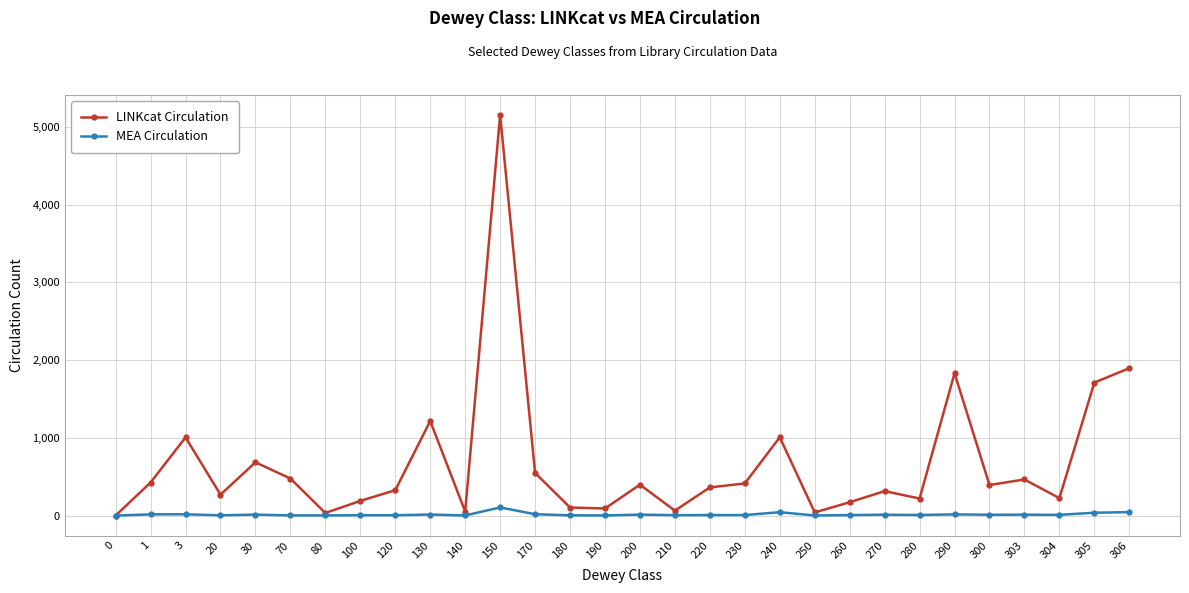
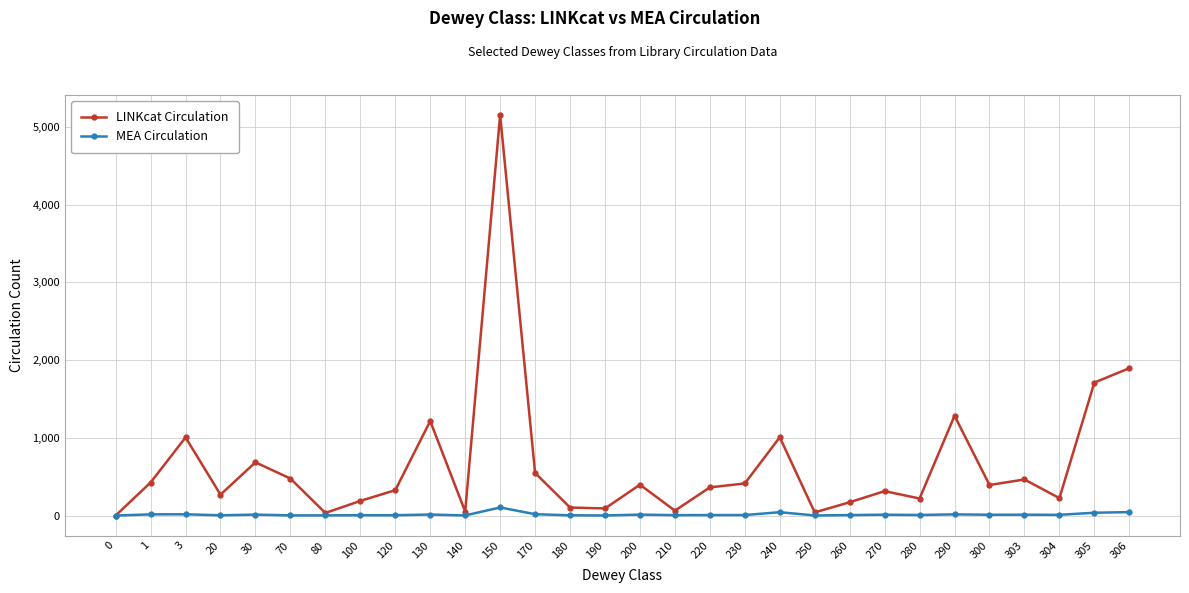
  {
    "LINKcat Circulation": {
      "1": "400",
      "3": "1,000",
      "20": "300",
      "30": "700",
      "70": "500",
      "100": "200",
      "120": "300",
      "130": "1,200",
      "140": "100",
      "150": "5,200",
      "170": "500",
      "180": "100",
      "190": "100",
      "200": "400",
      "210": "100",
      "220": "400",
      "230": "400",
      "240": "1,000",
      "250": "0",
      "260": "200",
      "270": "300",
      "280": "200",
-     "290": "1,800",
+     "290": "1,300",
      "300": "400",
      "303": "500",
      "304": "200",
      "305": "1,700",
      "306": "1,900"
    },
    "MEA Circulation": {
      "1": "0",
      "3": "0",
      "20": "0",
      "30": "0",
      "70": "0",
      "100": "0",
      "120": "0",
      "130": "0",
      "140": "0",
      "150": "100",
      "170": "0",
      "180": "0",
      "190": "0",
      "200": "0",
      "210": "0",
      "220": "0",
      "230": "0",
      "240": "0",
      "250": "0",
      "260": "0",
      "270": "0",
      "280": "0",
      "290": "0",
      "300": "0",
      "303": "0",
      "304": "0",
      "305": "0",
      "306": "0"
    }
  }
